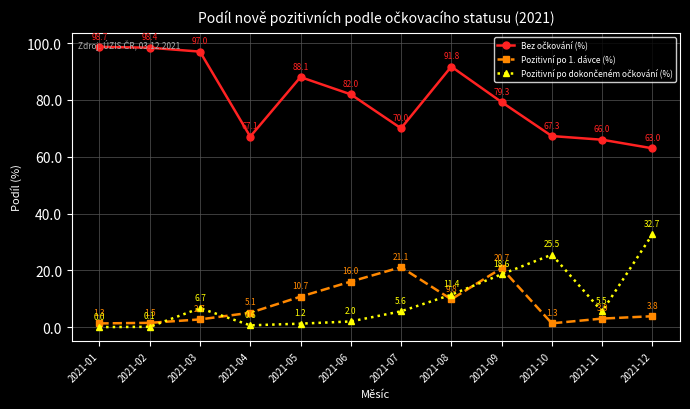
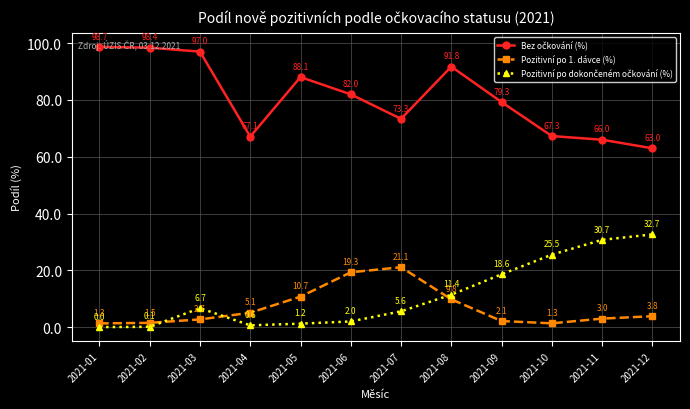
  {
    "Bez očkování (%)": {
      "2021-03": 97.0,
      "2021-04": 67.1,
      "2021-05": 88.1,
      "2021-06": 82.0,
-     "2021-07": 70.0,
+     "2021-07": 73.3,
      "2021-08": 91.8,
      "2021-09": 79.3,
      "2021-10": 67.3,
      "2021-11": 66.0,
      "2021-12": 63.0
    },
    "Pozitivní po 1. dávce (%)": {
      "2021-04": 5.1,
      "2021-05": 10.7,
-     "2021-06": 16.0,
+     "2021-06": 19.3,
      "2021-07": 21.1,
-     "2021-09": 20.7,
+     "2021-09": 2.1,
      "2021-10": 1.3,
      "2021-12": 3.8
    },
    "Pozitivní po dokončeném očkování (%)": {
      "2021-03": 6.7,
      "2021-05": 1.2,
      "2021-06": 2.0,
      "2021-07": 5.6,
      "2021-10": 25.5,
-     "2021-11": 5.5,
+     "2021-11": 30.7,
      "2021-12": 32.7
    }
  }
